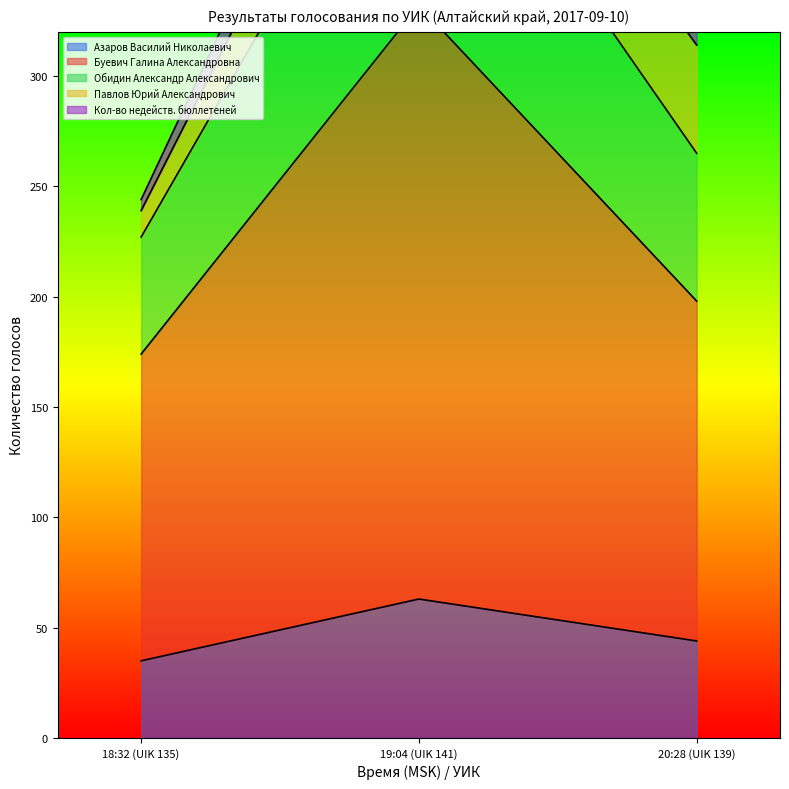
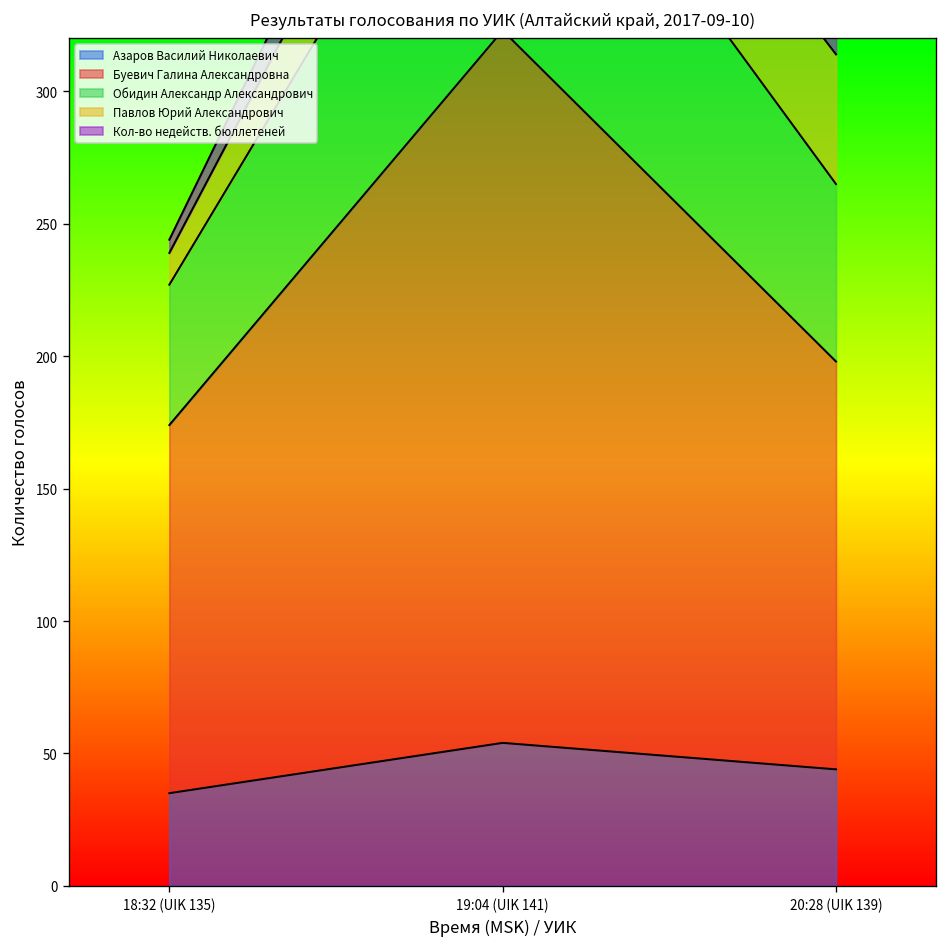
  {
    "Азаров Василий Николаевич": {
      "18:32 (UIK 135)": 35,
-     "19:04 (UIK 141)": 63,
+     "19:04 (UIK 141)": 54,
      "20:28 (UIK 139)": 44
    },
    "Буевич Галина Александровна": {
      "18:32 (UIK 135)": 139,
      "20:28 (UIK 139)": 154
    },
    "Обидин Александр Александрович": {
      "18:32 (UIK 135)": 53,
      "20:28 (UIK 139)": 67
    },
    "Павлов Юрий Александрович": {
      "18:32 (UIK 135)": 12,
      "20:28 (UIK 139)": 49
    },
    "Кол-во недейств. бюллетеней": {
      "18:32 (UIK 135)": 5
    }
  }
